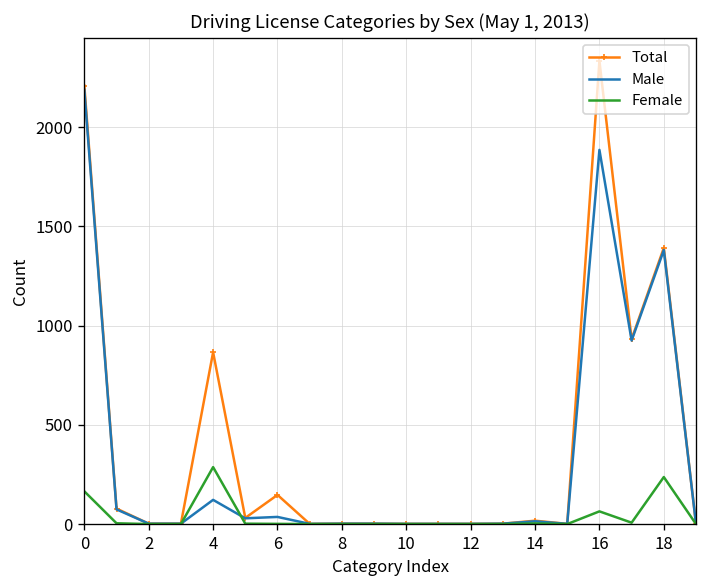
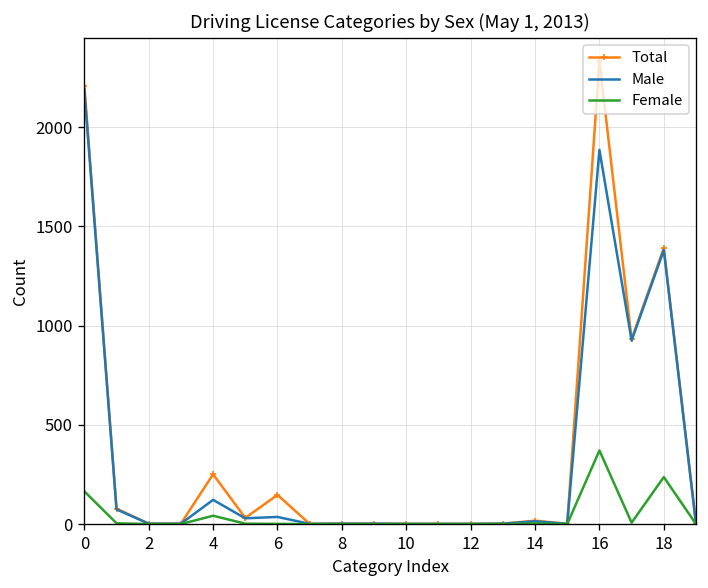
  {
    "Total": {
      "0": 2210,
-     "4": 870,
+     "4": 250,
      "6": 150
    },
    "Male": {
      "0": 2190,
      "4": 120,
      "6": 40,
      "16": 1890
    },
    "Female": {
      "0": 170,
-     "4": 290,
+     "4": 40,
      "6": 0,
-     "16": 60,
+     "16": 370,
      "18": 240
    }
  }
